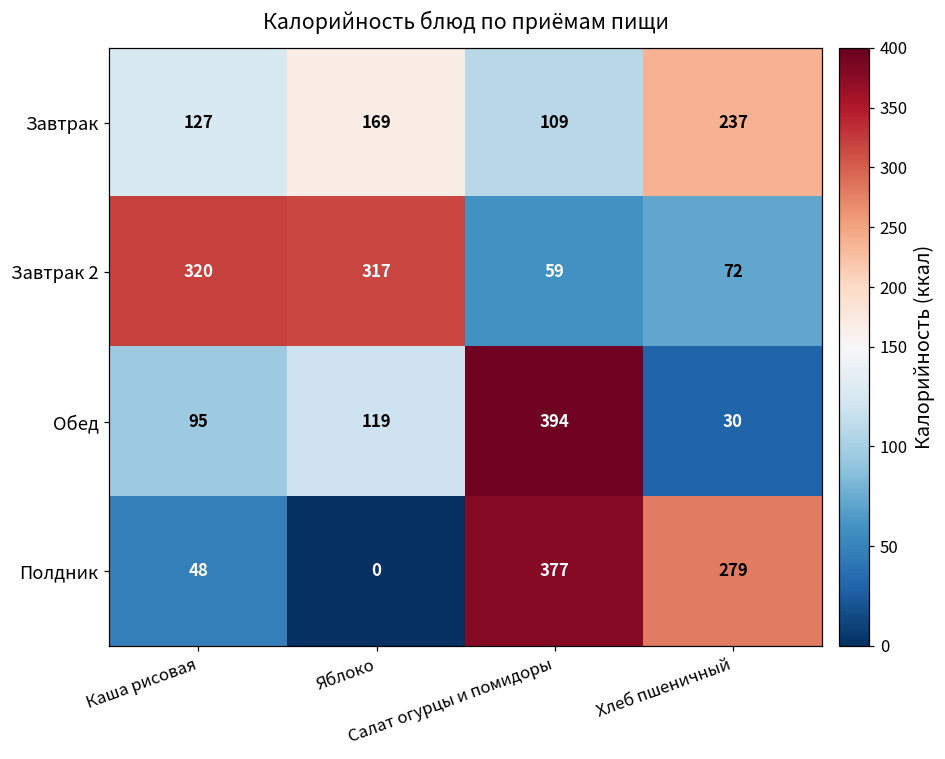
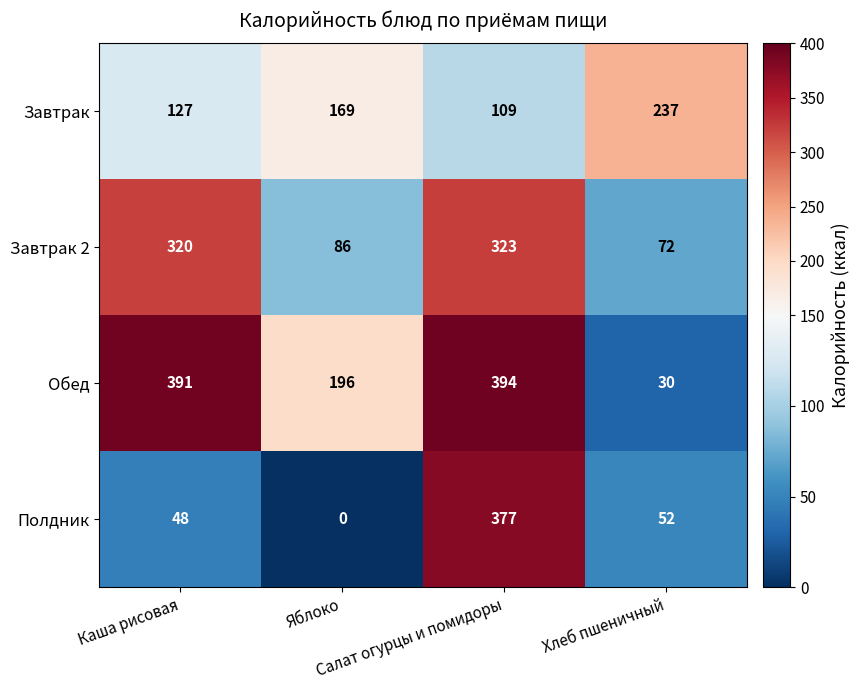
  {
    "Завтрак": {
      "Каша рисовая": 127,
      "Яблоко": 169,
      "Салат огурцы и помидоры": 109,
      "Хлеб пшеничный": 237
    },
    "Завтрак 2": {
      "Каша рисовая": 320,
-     "Яблоко": 317,
-     "Салат огурцы и помидоры": 59,
+     "Яблоко": 86,
+     "Салат огурцы и помидоры": 323,
      "Хлеб пшеничный": 72
    },
    "Обед": {
-     "Каша рисовая": 95,
-     "Яблоко": 119,
+     "Каша рисовая": 391,
+     "Яблоко": 196,
      "Салат огурцы и помидоры": 394,
      "Хлеб пшеничный": 30
    },
    "Полдник": {
      "Каша рисовая": 48,
      "Яблоко": 0,
      "Салат огурцы и помидоры": 377,
-     "Хлеб пшеничный": 279
+     "Хлеб пшеничный": 52
    }
  }
